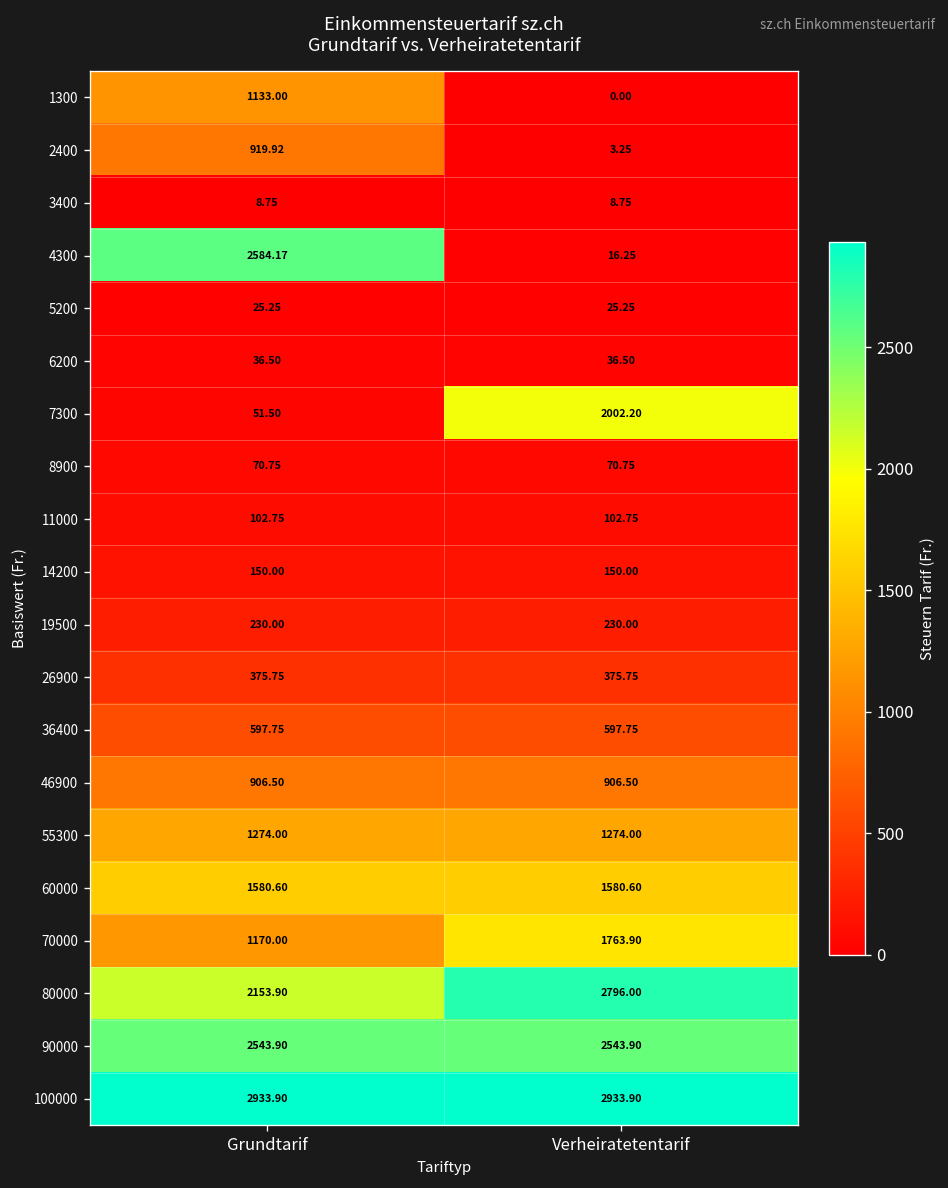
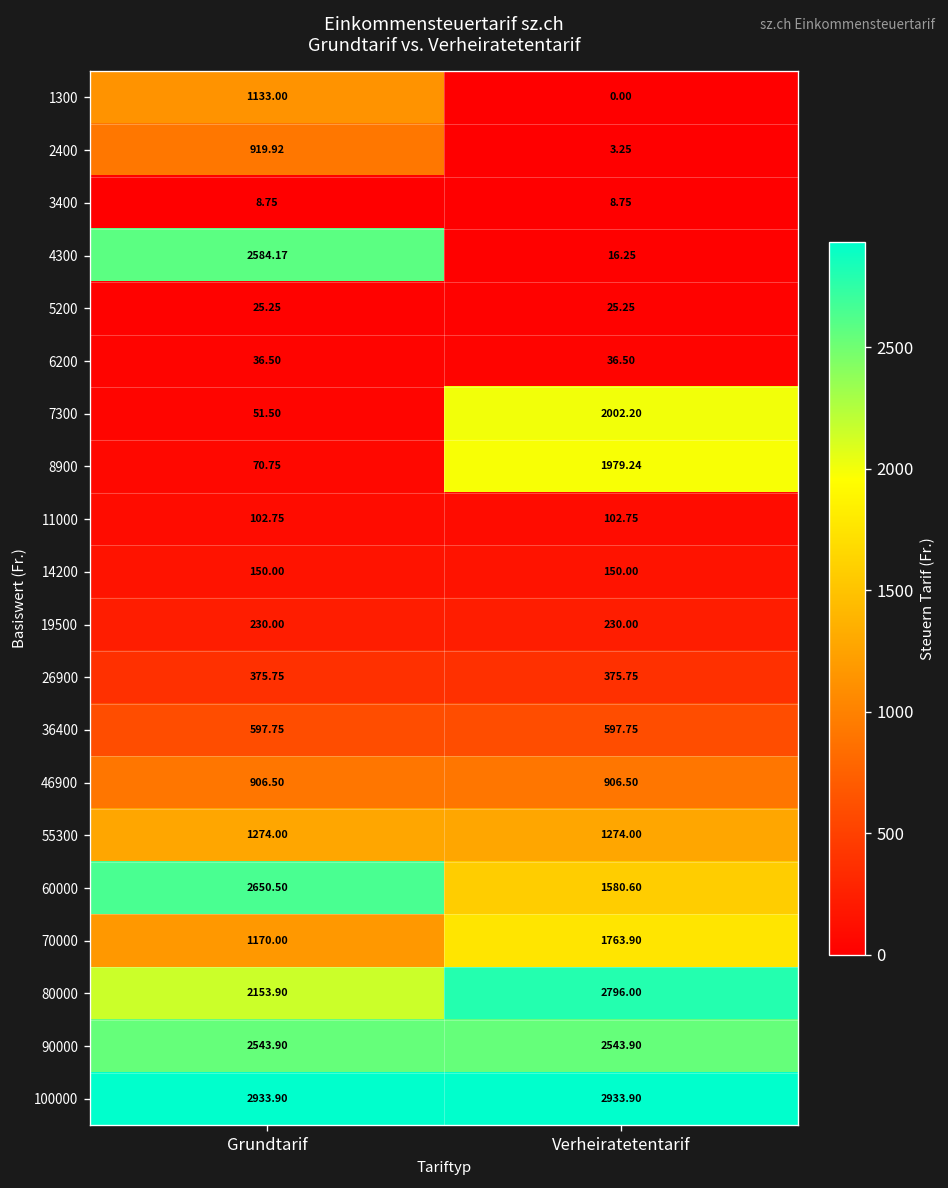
  {
    "1300": {
      "Grundtarif": 1133.00,
      "Verheiratetentarif": 0.00
    },
    "2400": {
      "Grundtarif": 919.92,
      "Verheiratetentarif": 3.25
    },
    "3400": {
      "Grundtarif": 8.75,
      "Verheiratetentarif": 8.75
    },
    "4300": {
      "Grundtarif": 2584.17,
      "Verheiratetentarif": 16.25
    },
    "5200": {
      "Grundtarif": 25.25,
      "Verheiratetentarif": 25.25
    },
    "6200": {
      "Grundtarif": 36.50,
      "Verheiratetentarif": 36.50
    },
    "7300": {
      "Grundtarif": 51.50,
      "Verheiratetentarif": 2002.20
    },
    "8900": {
      "Grundtarif": 70.75,
-     "Verheiratetentarif": 70.75
+     "Verheiratetentarif": 1979.24
    },
    "11000": {
      "Grundtarif": 102.75,
      "Verheiratetentarif": 102.75
    },
    "14200": {
      "Grundtarif": 150.00,
      "Verheiratetentarif": 150.00
    },
    "19500": {
      "Grundtarif": 230.00,
      "Verheiratetentarif": 230.00
    },
    "26900": {
      "Grundtarif": 375.75,
      "Verheiratetentarif": 375.75
    },
    "36400": {
      "Grundtarif": 597.75,
      "Verheiratetentarif": 597.75
    },
    "46900": {
      "Grundtarif": 906.50,
      "Verheiratetentarif": 906.50
    },
    "55300": {
      "Grundtarif": 1274.00,
      "Verheiratetentarif": 1274.00
    },
    "60000": {
-     "Grundtarif": 1580.60,
+     "Grundtarif": 2650.50,
      "Verheiratetentarif": 1580.60
    },
    "70000": {
      "Grundtarif": 1170.00,
      "Verheiratetentarif": 1763.90
    },
    "80000": {
      "Grundtarif": 2153.90,
      "Verheiratetentarif": 2796.00
    },
    "90000": {
      "Grundtarif": 2543.90,
      "Verheiratetentarif": 2543.90
    },
    "100000": {
      "Grundtarif": 2933.90,
      "Verheiratetentarif": 2933.90
    }
  }
